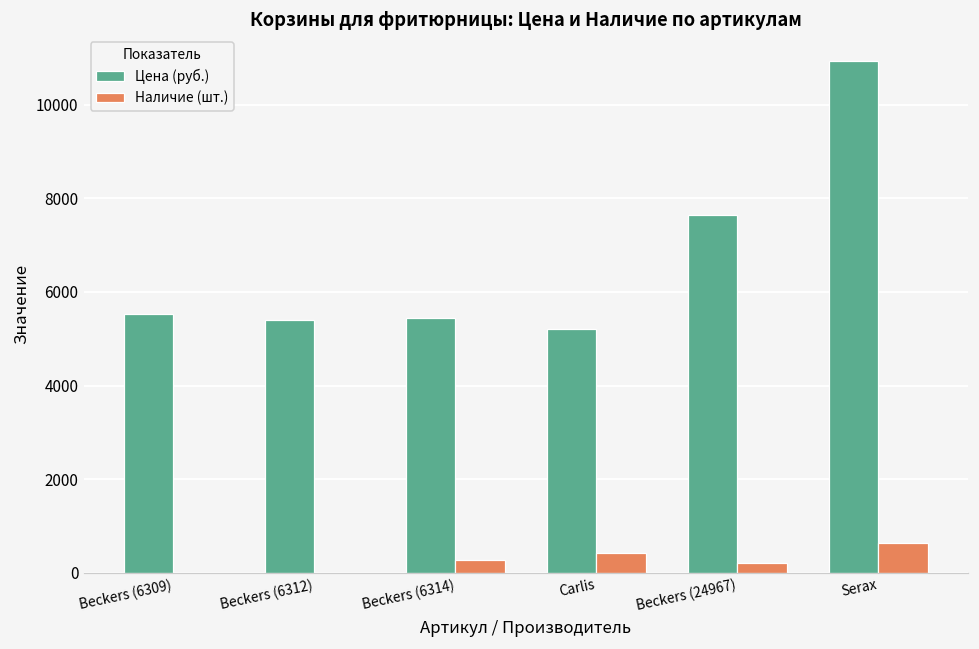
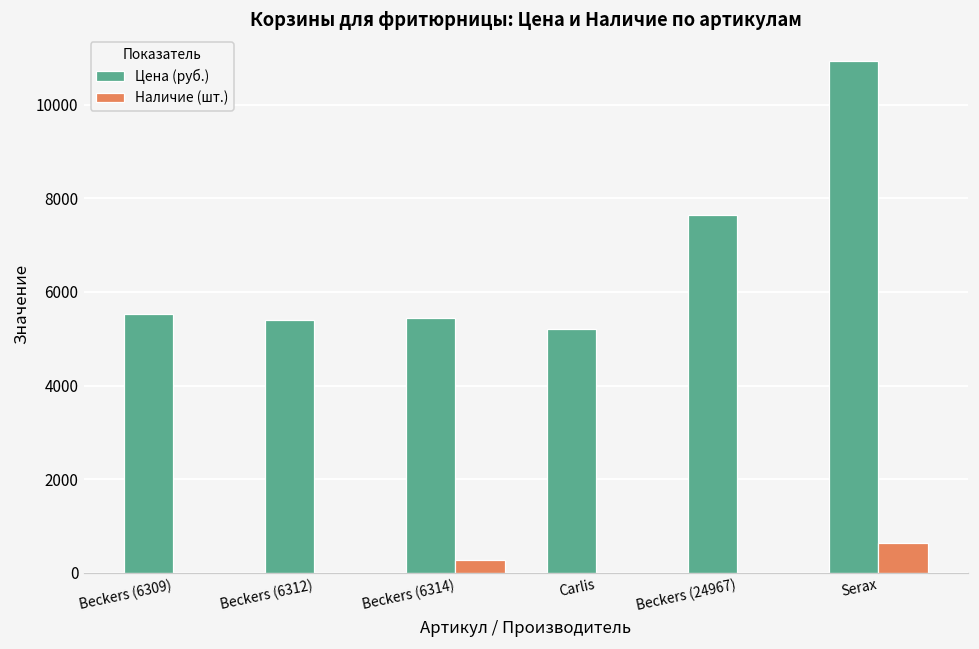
  {
    "Цена (руб.)": {
      "Beckers (6309)": 5500,
      "Beckers (6312)": 5400,
      "Beckers (6314)": 5400,
      "Carlis": 5200,
      "Beckers (24967)": 7600,
      "Serax": 10900
    },
    "Наличие (шт.)": {
      "Beckers (6309)": 0,
      "Beckers (6314)": 300,
-     "Carlis": 400,
-     "Beckers (24967)": 200,
+     "Carlis": 0,
+     "Beckers (24967)": 0,
      "Serax": 600
    }
  }
